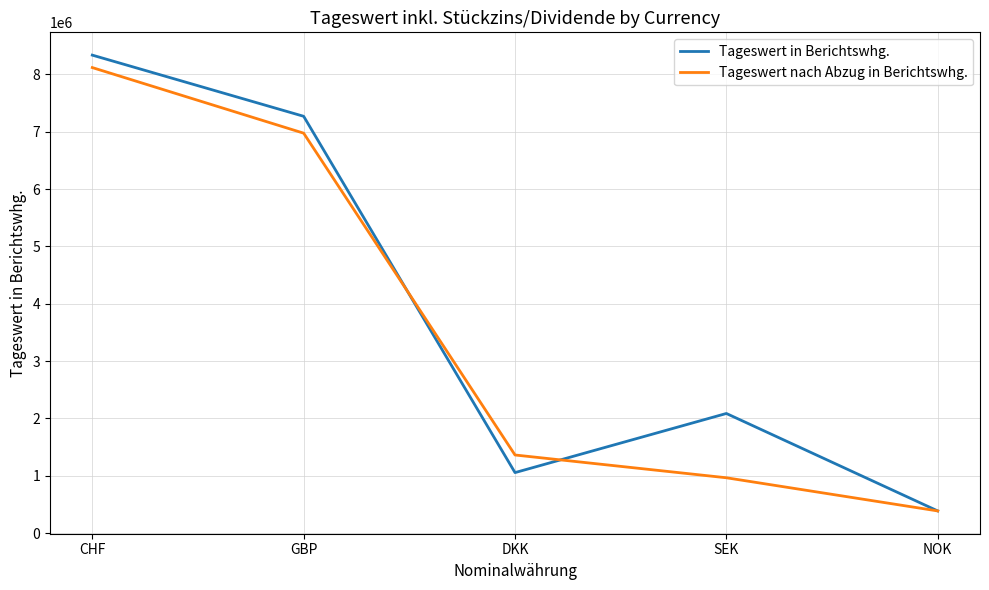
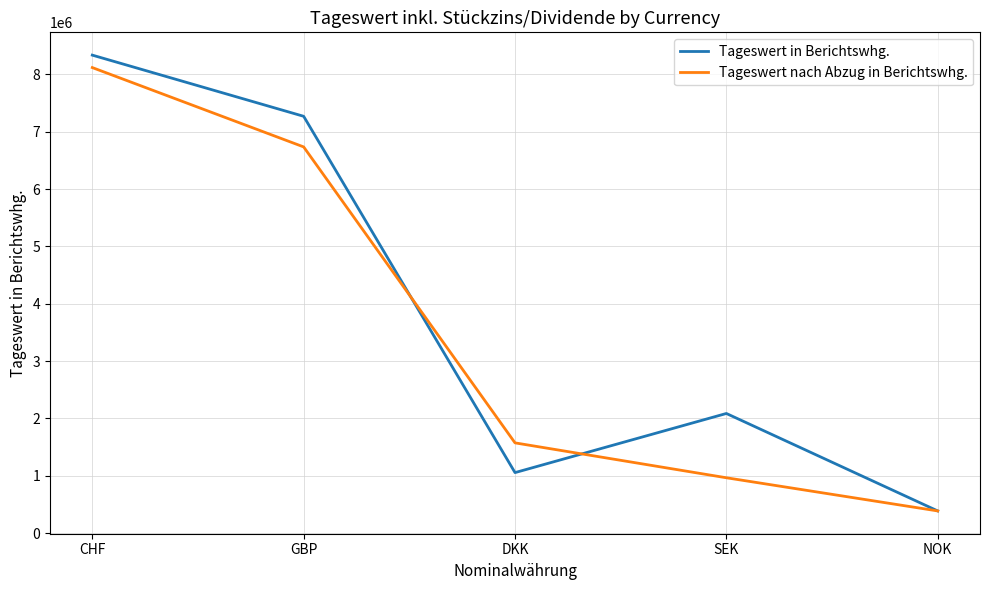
  {
    "Tageswert in Berichtswhg.": {
      "CHF": 8300000,
      "GBP": 7300000,
      "DKK": 1100000,
      "SEK": 2100000
    },
    "Tageswert nach Abzug in Berichtswhg.": {
      "CHF": 8100000,
-     "GBP": 7000000,
-     "DKK": 1400000,
+     "GBP": 6700000,
+     "DKK": 1600000,
      "SEK": 1000000
    }
  }
